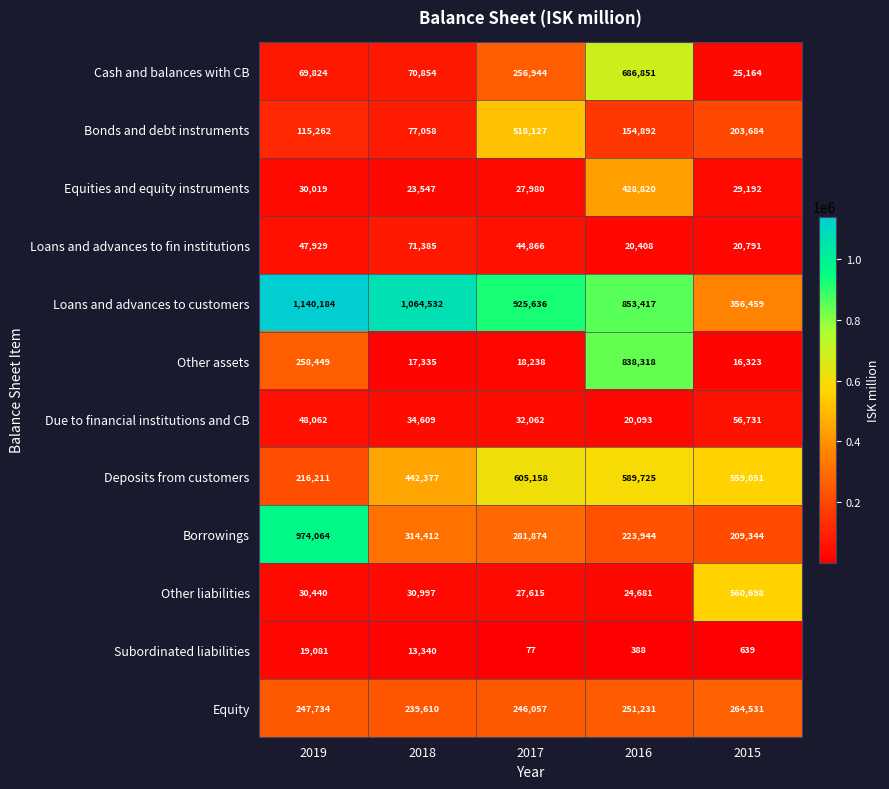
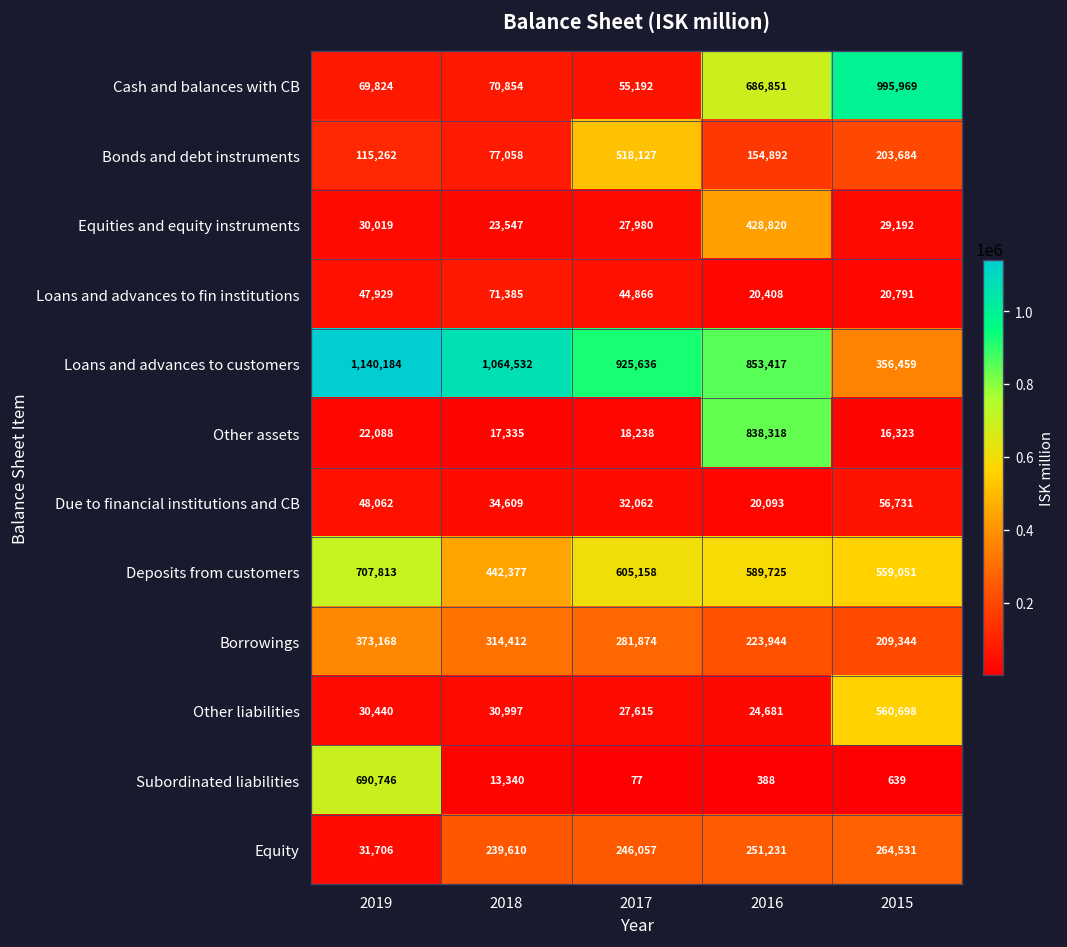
  {
    "Cash and balances with CB": {
      "2019": "69,824",
      "2018": "70,854",
-     "2017": "256,944",
+     "2017": "55,192",
      "2016": "686,851",
-     "2015": "25,164"
+     "2015": "995,969"
    },
    "Bonds and debt instruments": {
      "2019": "115,262",
      "2018": "77,058",
      "2017": "518,127",
      "2016": "154,892",
      "2015": "203,684"
    },
    "Equities and equity instruments": {
      "2019": "30,019",
      "2018": "23,547",
      "2017": "27,980",
      "2016": "428,820",
      "2015": "29,192"
    },
    "Loans and advances to fin institutions": {
      "2019": "47,929",
      "2018": "71,385",
      "2017": "44,866",
      "2016": "20,408",
      "2015": "20,791"
    },
    "Loans and advances to customers": {
      "2019": "1,140,184",
      "2018": "1,064,532",
      "2017": "925,636",
      "2016": "853,417",
      "2015": "356,459"
    },
    "Other assets": {
-     "2019": "258,449",
+     "2019": "22,088",
      "2018": "17,335",
      "2017": "18,238",
      "2016": "838,318",
      "2015": "16,323"
    },
    "Due to financial institutions and CB": {
      "2019": "48,062",
      "2018": "34,609",
      "2017": "32,062",
      "2016": "20,093",
      "2015": "56,731"
    },
    "Deposits from customers": {
-     "2019": "216,211",
+     "2019": "707,813",
      "2018": "442,377",
      "2017": "605,158",
      "2016": "589,725",
      "2015": "559,051"
    },
    "Borrowings": {
-     "2019": "974,064",
+     "2019": "373,168",
      "2018": "314,412",
      "2017": "281,874",
      "2016": "223,944",
      "2015": "209,344"
    },
    "Other liabilities": {
      "2019": "30,440",
      "2018": "30,997",
      "2017": "27,615",
      "2016": "24,681",
      "2015": "560,698"
    },
    "Subordinated liabilities": {
-     "2019": "19,081",
+     "2019": "690,746",
      "2018": "13,340",
      "2017": "77",
      "2016": "388",
      "2015": "639"
    },
    "Equity": {
-     "2019": "247,734",
+     "2019": "31,706",
      "2018": "239,610",
      "2017": "246,057",
      "2016": "251,231",
      "2015": "264,531"
    }
  }
